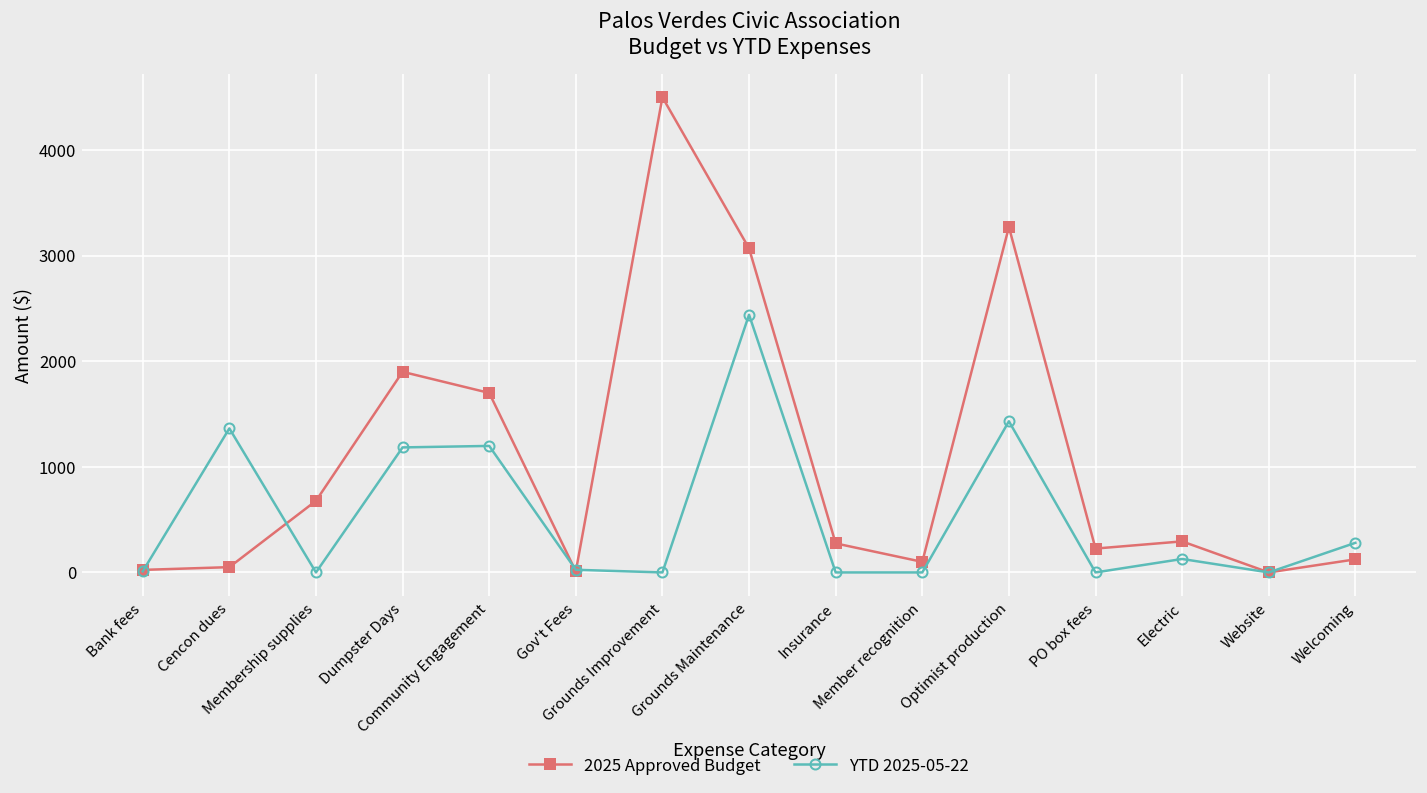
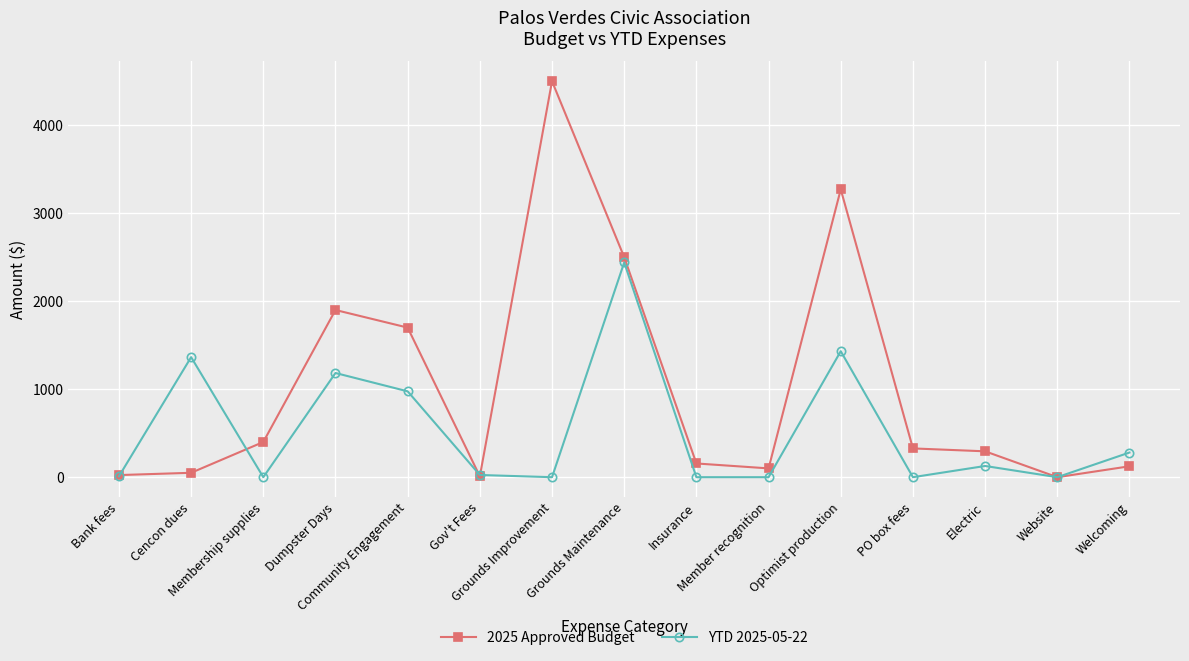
  {
    "2025 Approved Budget": {
      "Cencon dues": 100,
-     "Membership supplies": 700,
+     "Membership supplies": 400,
      "Dumpster Days": 1900,
      "Community Engagement": 1700,
      "Grounds Improvement": 4500,
-     "Grounds Maintenance": 3100,
-     "Insurance": 300,
+     "Grounds Maintenance": 2500,
+     "Insurance": 200,
      "Member recognition": 100,
      "Optimist production": 3300,
-     "PO box fees": 200,
+     "PO box fees": 300,
      "Electric": 300,
      "Welcoming": 100
    },
    "YTD 2025-05-22": {
      "Cencon dues": 1400,
      "Membership supplies": 0,
      "Dumpster Days": 1200,
-     "Community Engagement": 1200,
+     "Community Engagement": 1000,
      "Grounds Improvement": 0,
      "Grounds Maintenance": 2400,
      "Insurance": 0,
      "Member recognition": 0,
      "Optimist production": 1400,
      "PO box fees": 0,
      "Electric": 100,
      "Welcoming": 300
    }
  }
